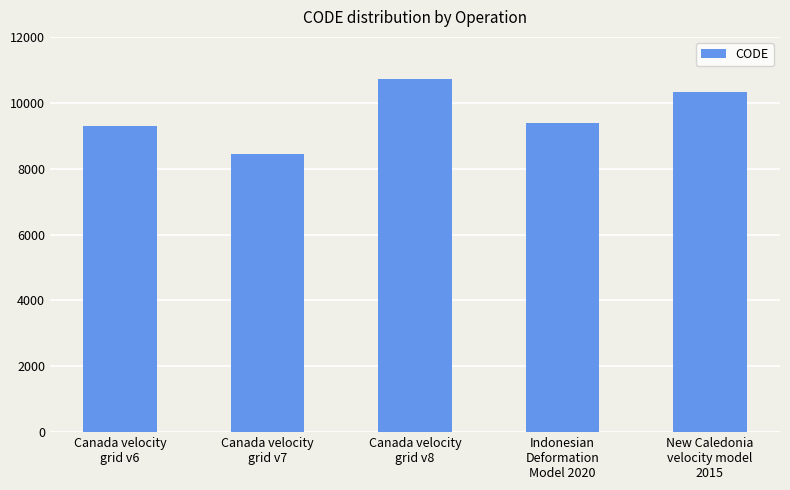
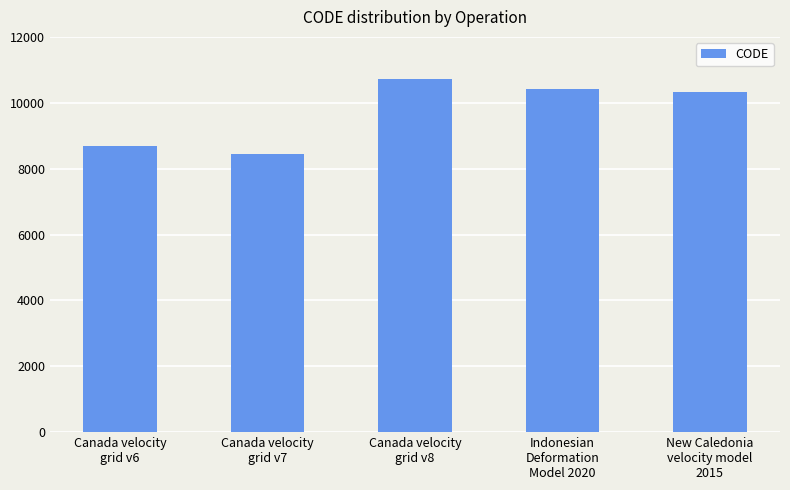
  {
-   "Canada velocity grid v6": 9300,
+   "Canada velocity grid v6": 8700,
    "Canada velocity grid v7": 8400,
    "Canada velocity grid v8": 10700,
-   "Indonesian Deformation Model 2020": 9400,
+   "Indonesian Deformation Model 2020": 10400,
    "New Caledonia velocity model 2015": 10300
  }
